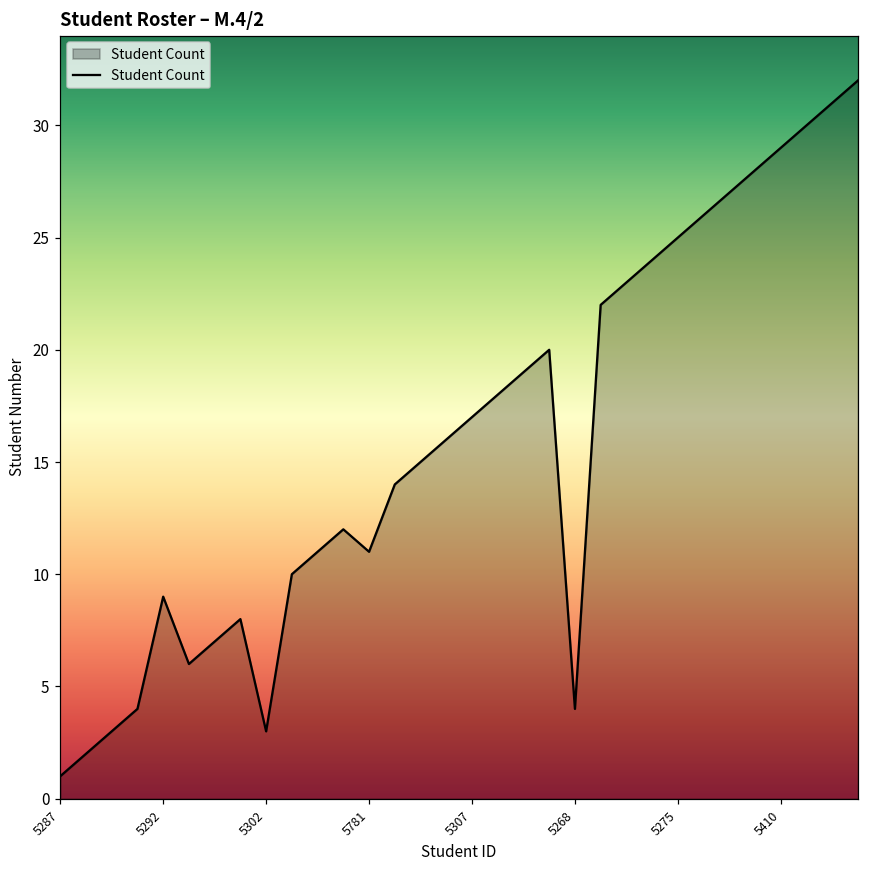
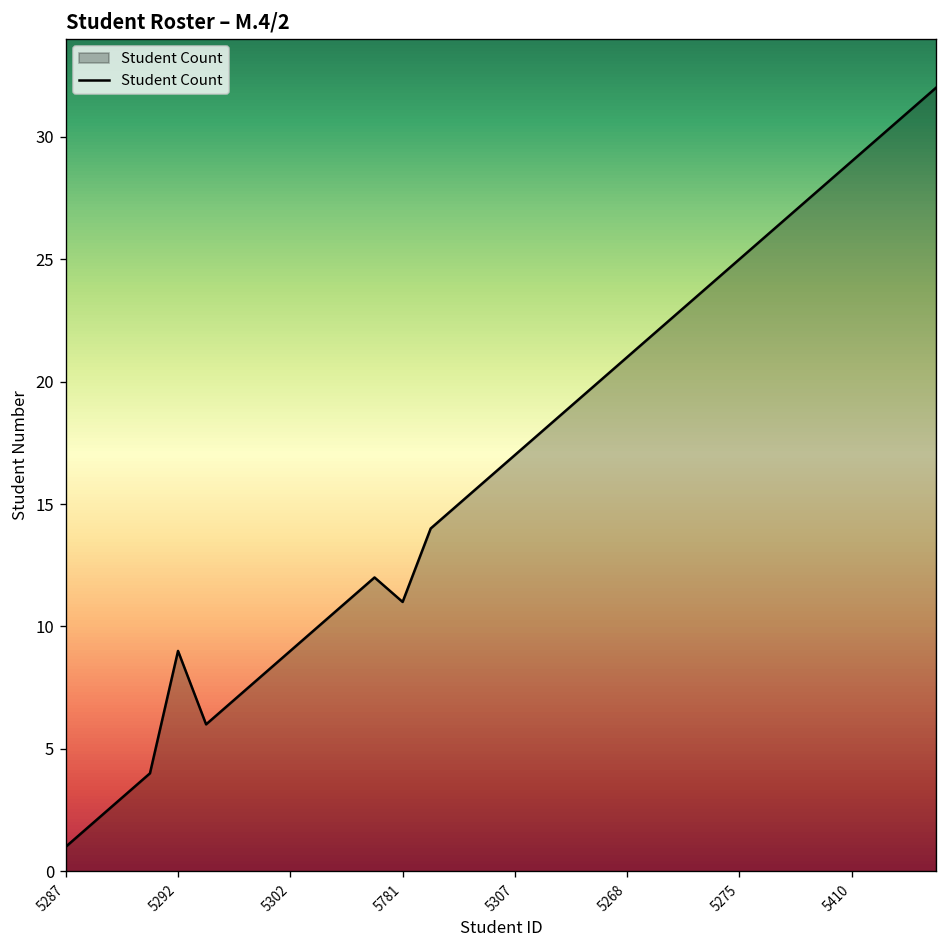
  {
    "5287": 1,
    "5292": 9,
-   "5302": 3,
+   "5302": 9,
    "5781": 11,
    "5307": 17,
-   "5268": 4,
+   "5268": 21,
    "5275": 25,
    "5410": 29
  }
